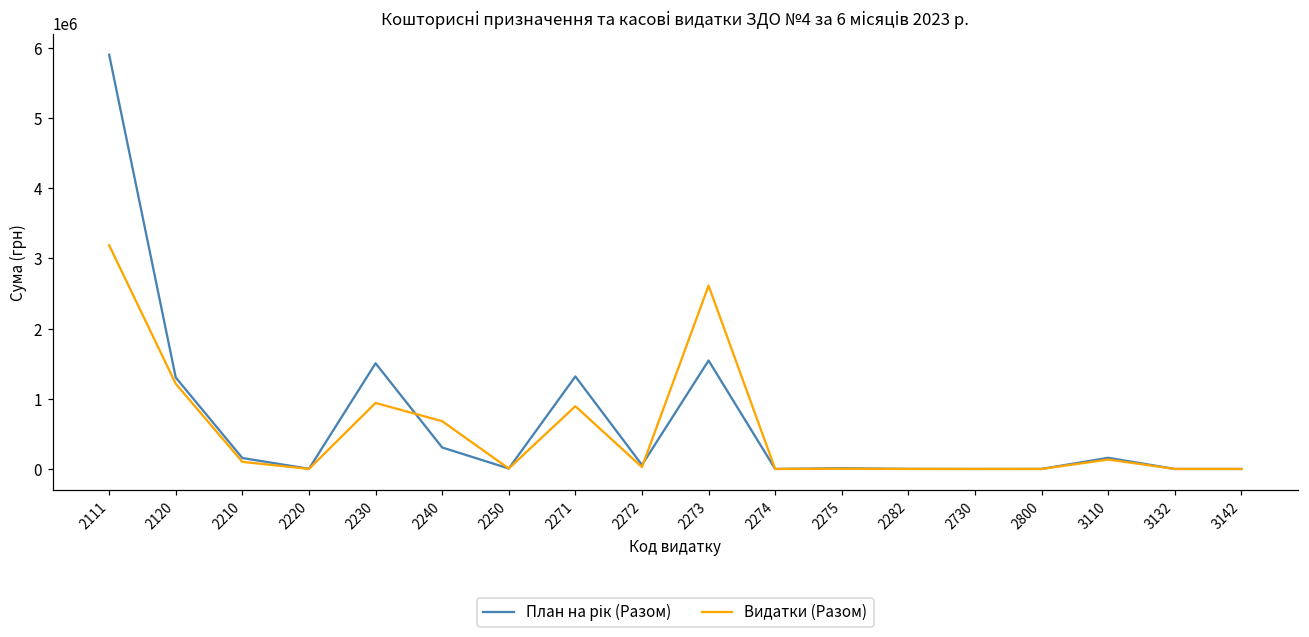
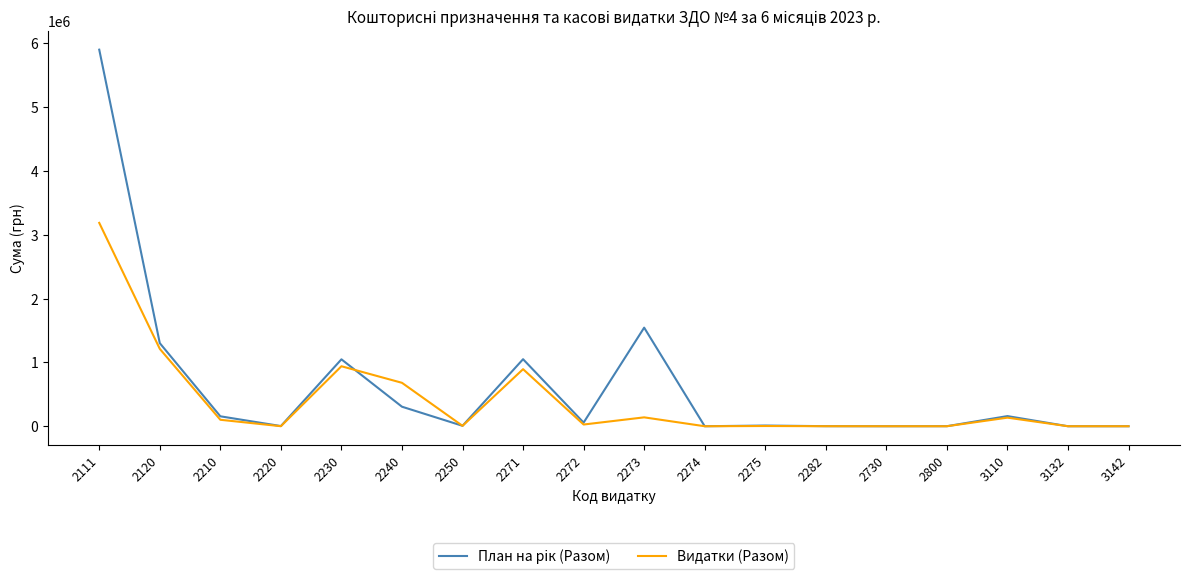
  {
    "План на рік (Разом)": {
      "2111": 5900000,
      "2120": 1300000,
      "2210": 200000,
-     "2230": 1500000,
+     "2230": 1000000,
      "2240": 300000,
-     "2271": 1300000,
+     "2271": 1100000,
      "2273": 1500000
    },
    "Видатки (Разом)": {
      "2111": 3200000,
      "2120": 1200000,
      "2210": 100000,
      "2230": 900000,
      "2240": 700000,
      "2271": 900000,
-     "2273": 2600000
+     "2273": 100000
    }
  }
